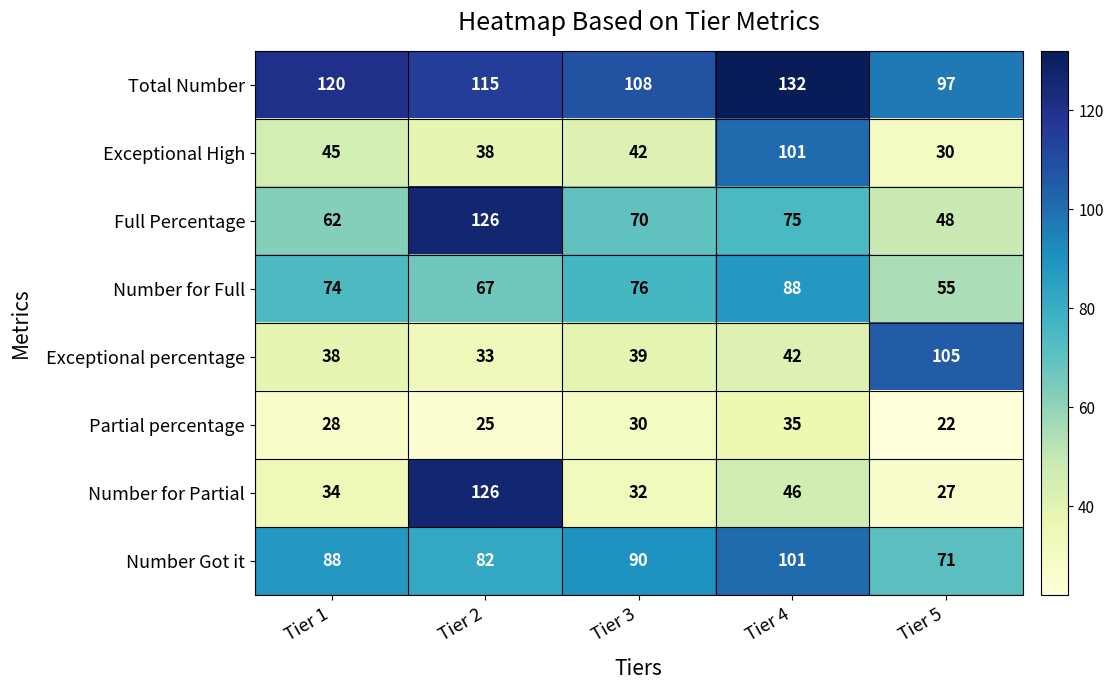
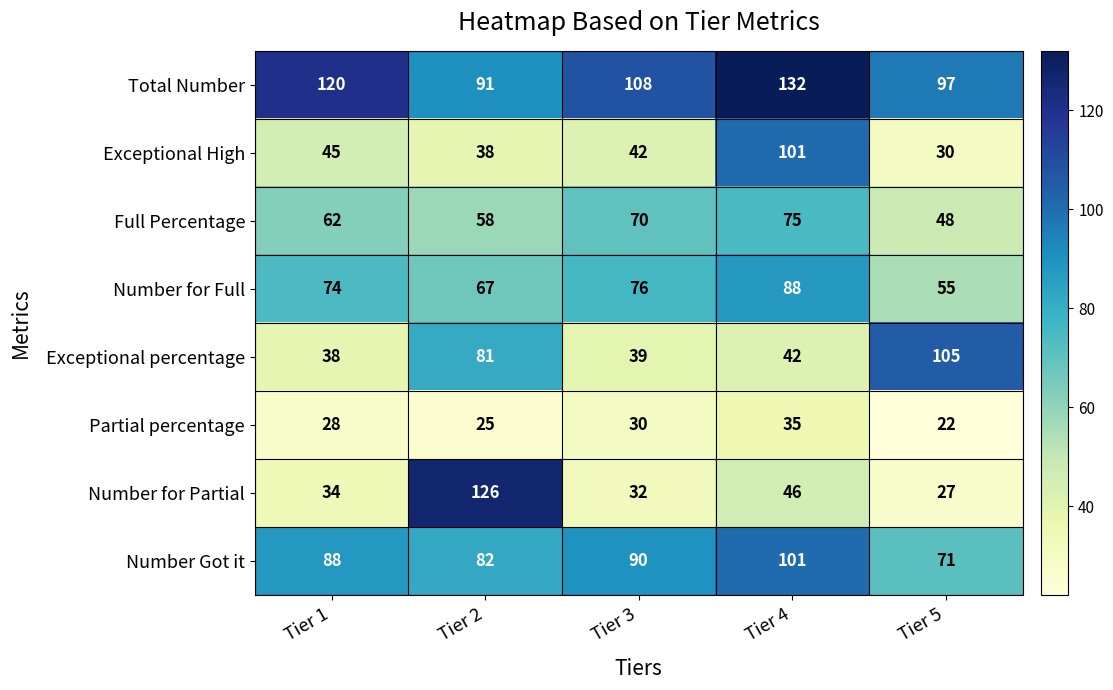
  {
    "Total Number": {
      "Tier 1": 120,
-     "Tier 2": 115,
+     "Tier 2": 91,
      "Tier 3": 108,
      "Tier 4": 132,
      "Tier 5": 97
    },
    "Exceptional High": {
      "Tier 1": 45,
      "Tier 2": 38,
      "Tier 3": 42,
      "Tier 4": 101,
      "Tier 5": 30
    },
    "Full Percentage": {
      "Tier 1": 62,
-     "Tier 2": 126,
+     "Tier 2": 58,
      "Tier 3": 70,
      "Tier 4": 75,
      "Tier 5": 48
    },
    "Number for Full": {
      "Tier 1": 74,
      "Tier 2": 67,
      "Tier 3": 76,
      "Tier 4": 88,
      "Tier 5": 55
    },
    "Exceptional percentage": {
      "Tier 1": 38,
-     "Tier 2": 33,
+     "Tier 2": 81,
      "Tier 3": 39,
      "Tier 4": 42,
      "Tier 5": 105
    },
    "Partial percentage": {
      "Tier 1": 28,
      "Tier 2": 25,
      "Tier 3": 30,
      "Tier 4": 35,
      "Tier 5": 22
    },
    "Number for Partial": {
      "Tier 1": 34,
      "Tier 2": 126,
      "Tier 3": 32,
      "Tier 4": 46,
      "Tier 5": 27
    },
    "Number Got it": {
      "Tier 1": 88,
      "Tier 2": 82,
      "Tier 3": 90,
      "Tier 4": 101,
      "Tier 5": 71
    }
  }
